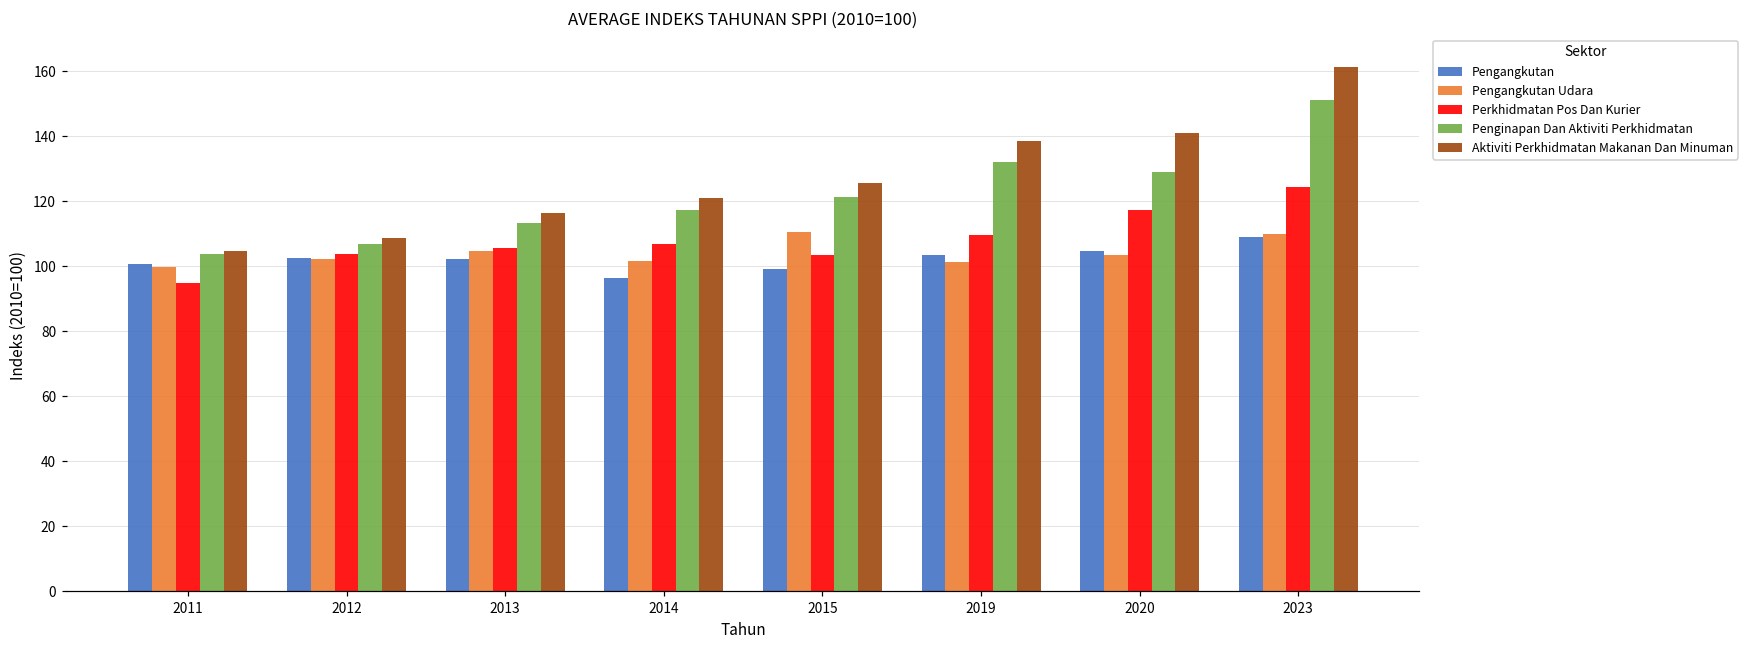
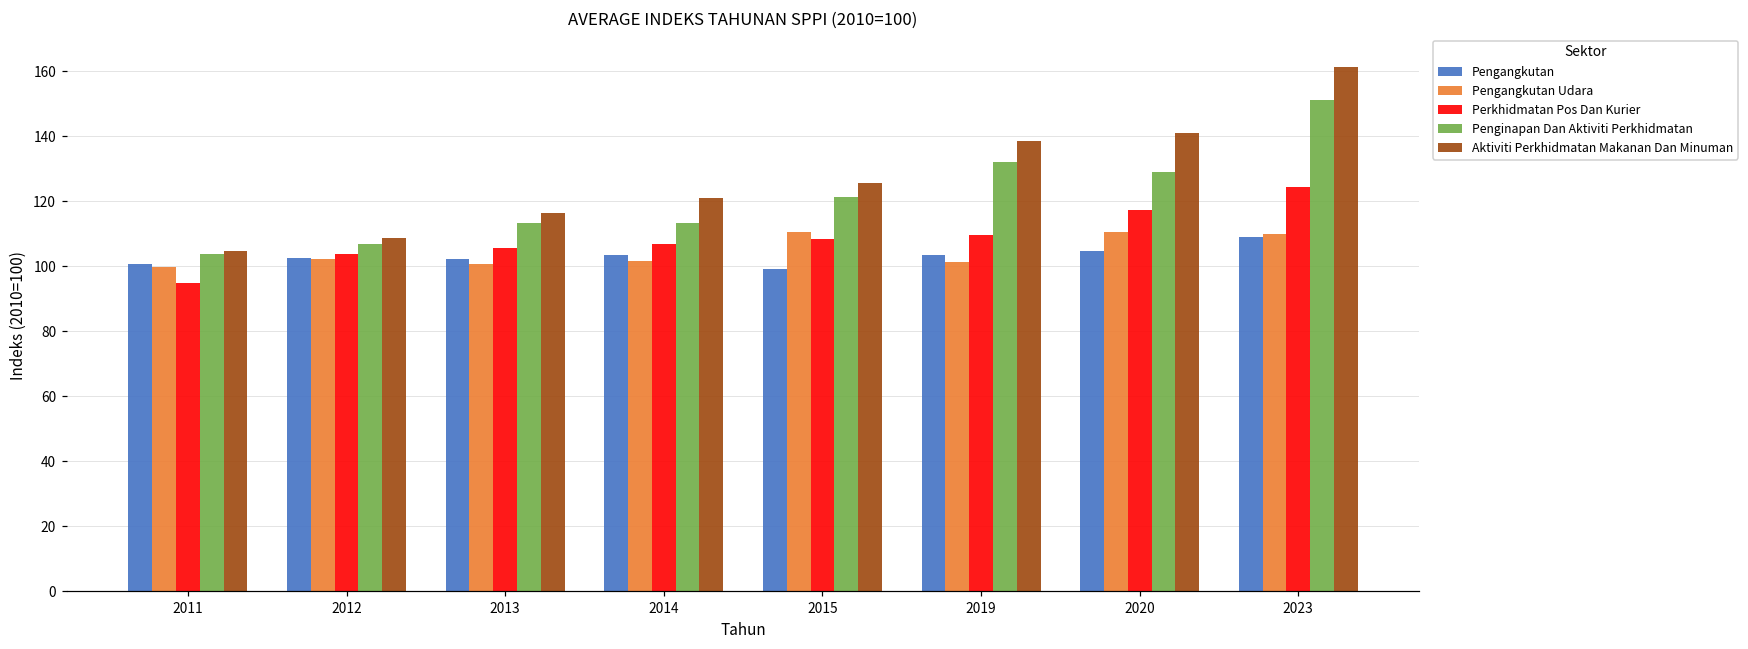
  {
    "Pengangkutan": {
      "2011": 101,
      "2012": 103,
      "2013": 102,
-     "2014": 97,
+     "2014": 104,
      "2015": 99,
      "2019": 104,
      "2020": 105,
      "2023": 109
    },
    "Pengangkutan Udara": {
      "2011": 100,
      "2012": 102,
-     "2013": 105,
+     "2013": 101,
      "2014": 102,
      "2015": 111,
      "2019": 101,
-     "2020": 104,
+     "2020": 111,
      "2023": 110
    },
    "Perkhidmatan Pos Dan Kurier": {
      "2011": 95,
      "2012": 104,
      "2013": 106,
      "2014": 107,
-     "2015": 103,
+     "2015": 108,
      "2019": 110,
      "2020": 117,
      "2023": 124
    },
    "Penginapan Dan Aktiviti Perkhidmatan": {
      "2011": 104,
      "2012": 107,
      "2013": 114,
-     "2014": 117,
+     "2014": 113,
      "2015": 121,
      "2019": 132,
      "2020": 129,
      "2023": 151
    },
    "Aktiviti Perkhidmatan Makanan Dan Minuman": {
      "2011": 105,
      "2012": 109,
      "2013": 117,
      "2014": 121,
      "2015": 126,
      "2019": 139,
      "2020": 141,
      "2023": 161
    }
  }
